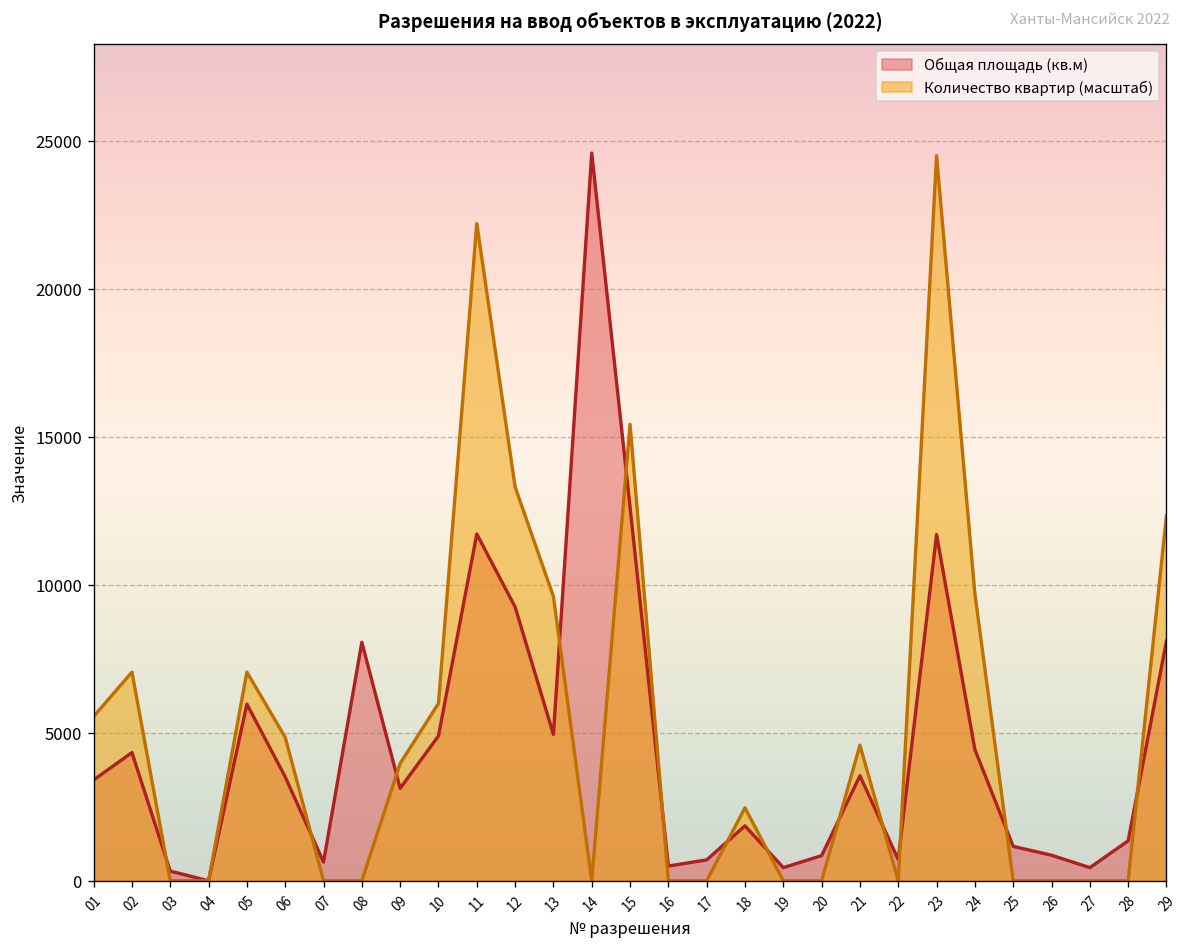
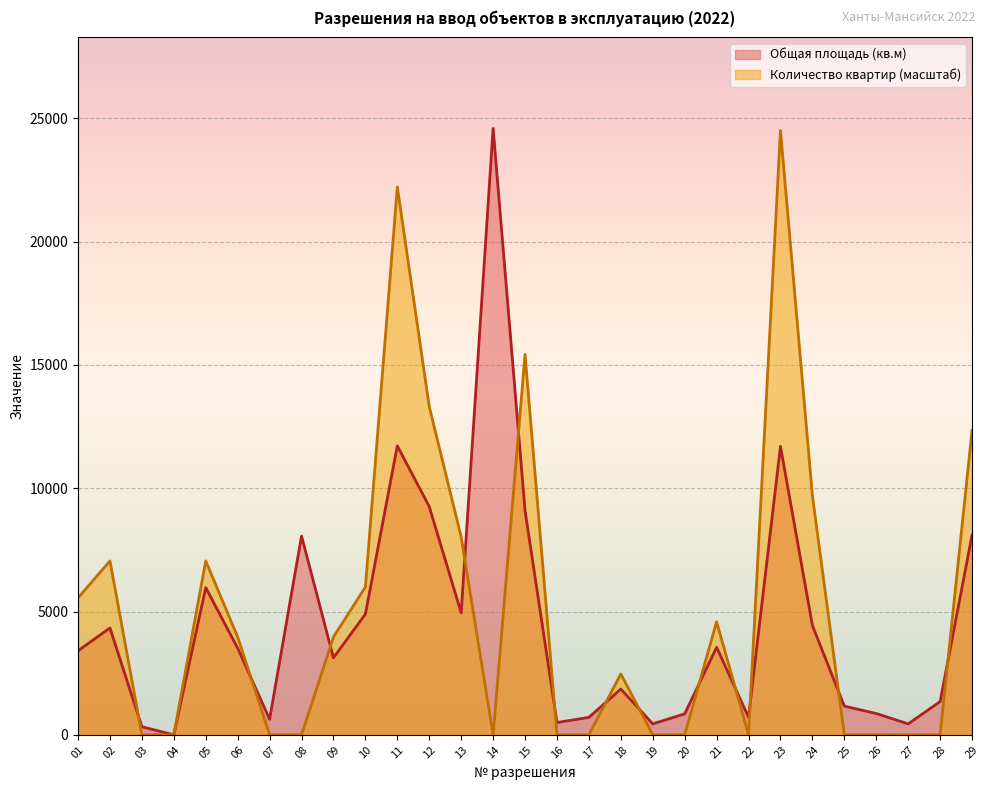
  {
    "Общая площадь (кв.м)": {
      "01": 3400,
      "02": 4300,
      "03": 300,
      "05": 6000,
      "06": 3500,
      "07": 600,
      "08": 8100,
      "09": 3100,
      "10": 4900,
      "11": 11700,
      "12": 9300,
      "13": 4900,
      "14": 24600,
-     "15": 12600,
+     "15": 9100,
      "16": 500,
      "17": 700,
      "18": 1900,
      "19": 400,
      "20": 800,
      "21": 3500,
      "22": 700,
      "23": 11700,
      "24": 4400,
      "25": 1200,
      "26": 900,
      "27": 400,
      "28": 1300,
      "29": 8100
    },
    "Количество квартир (масштаб)": {
      "01": 5600,
      "02": 7100,
      "03": 0,
      "05": 7100,
-     "06": 4800,
+     "06": 4000,
      "07": 0,
      "08": 0,
      "09": 4000,
      "10": 6000,
      "11": 22200,
      "12": 13300,
-     "13": 9600,
+     "13": 8000,
      "14": 0,
      "15": 15400,
      "16": 0,
      "17": 0,
      "18": 2500,
      "19": 0,
      "20": 0,
      "21": 4600,
      "22": 0,
      "23": 24500,
      "24": 9700,
      "25": 0,
      "26": 0,
      "27": 0,
      "28": 0,
      "29": 12300
    }
  }
